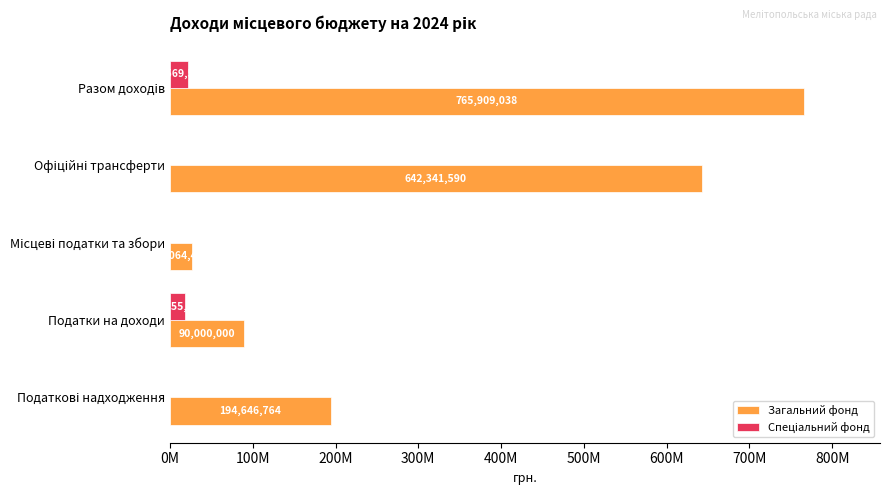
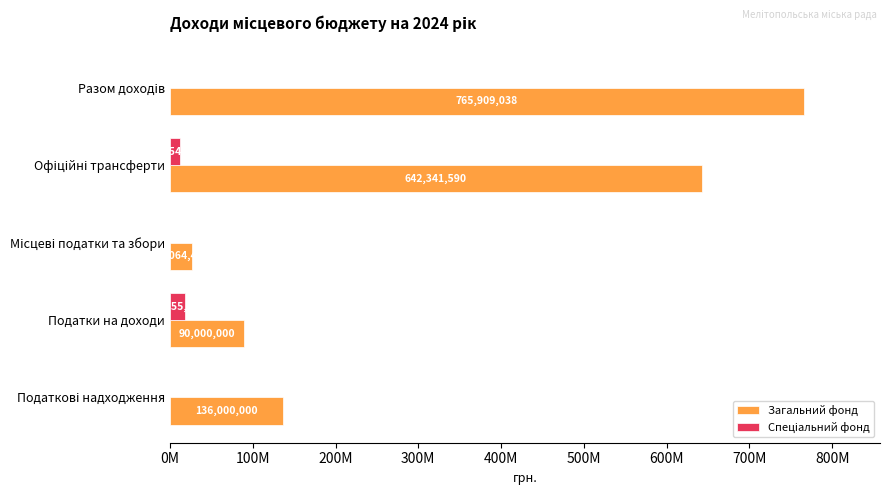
  {
    "Загальний фонд": {
      "Разом доходів": "765,909,038",
      "Офіційні трансферти": "642,341,590",
      "Податки на доходи": "90,000,000",
-     "Податкові надходження": "194,646,764"
+     "Податкові надходження": "136,000,000"
    },
    "Спеціальний фонд": {
-     "Разом доходів": "20000000",
-     "Офіційні трансферти": "0",
+     "Разом доходів": "0",
+     "Офіційні трансферти": "10000000",
      "Місцеві податки та збори": "0",
      "Податки на доходи": "20000000",
      "Податкові надходження": "0"
    }
  }
